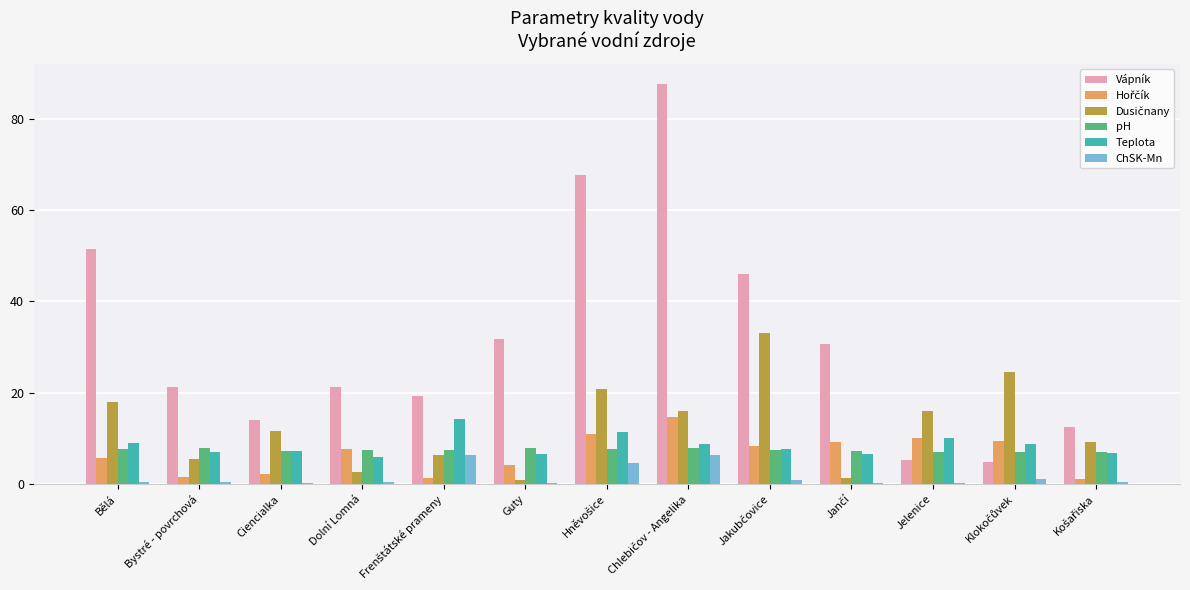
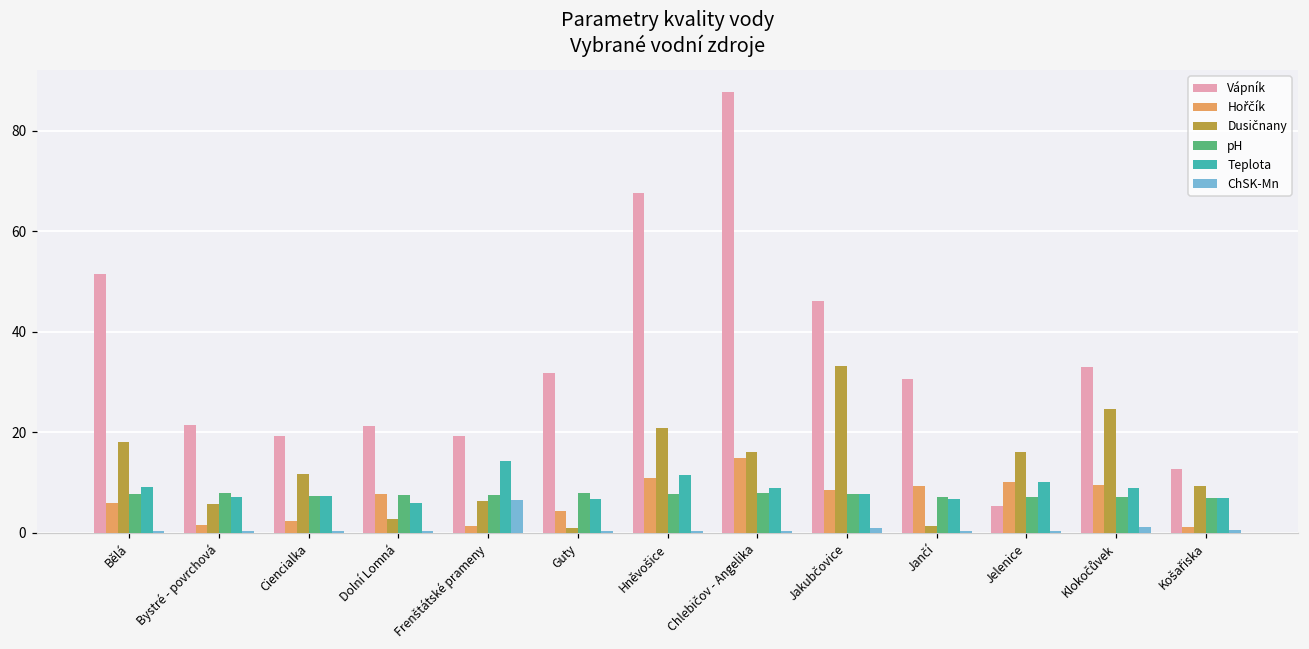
  {
    "Vápník": {
      "Bělá": 52,
      "Bystré - povrchová": 21,
-     "Ciencialka": 14,
+     "Ciencialka": 19,
      "Dolní Lomná": 21,
      "Frenštátské prameny": 19,
      "Guty": 32,
      "Hněvošice": 68,
      "Chlebičov - Angelika": 88,
      "Jakubčovice": 46,
      "Jančí": 31,
      "Jelenice": 5,
-     "Klokočůvek": 5,
+     "Klokočůvek": 33,
      "Košařiska": 13
    },
    "ChSK-Mn": {
      "Frenštátské prameny": 6,
-     "Hněvošice": 5,
-     "Chlebičov - Angelika": 6,
+     "Hněvošice": 0,
+     "Chlebičov - Angelika": 0,
      "Jakubčovice": 1,
      "Klokočůvek": 1
    }
  }
